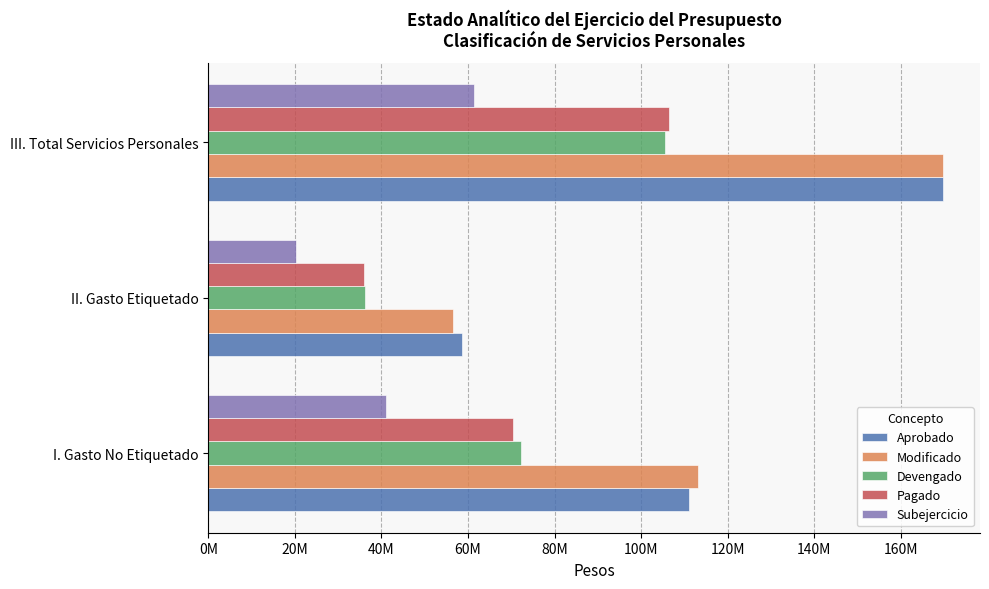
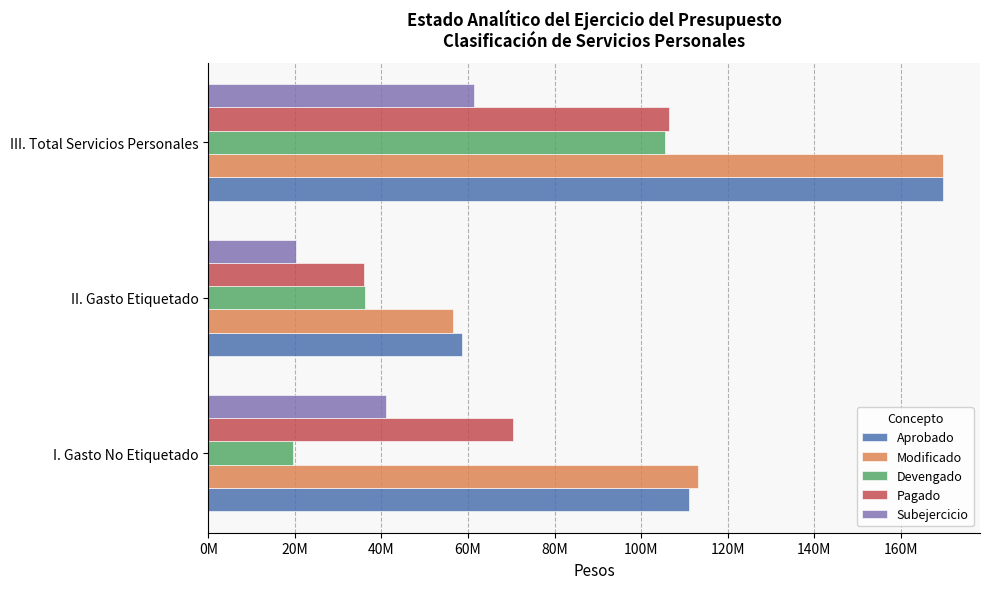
  {
    "Devengado": {
      "III. Total Servicios Personales": 106000000,
      "II. Gasto Etiquetado": 36000000,
-     "I. Gasto No Etiquetado": 72000000
+     "I. Gasto No Etiquetado": 20000000
    }
  }
